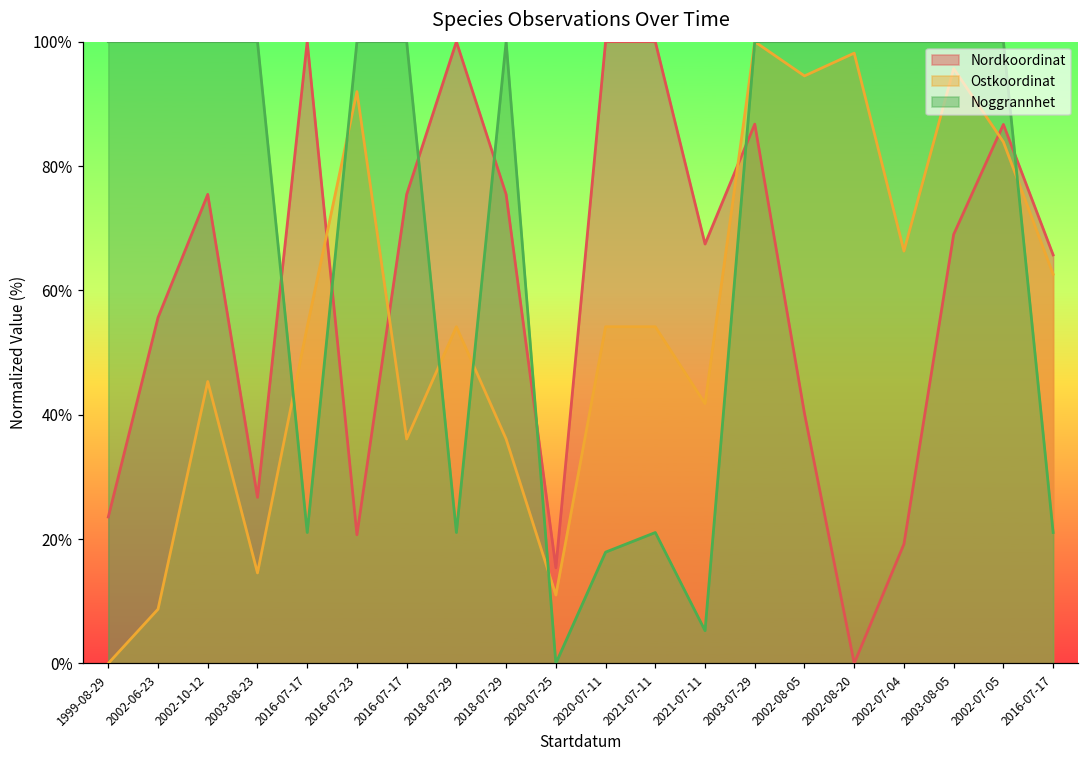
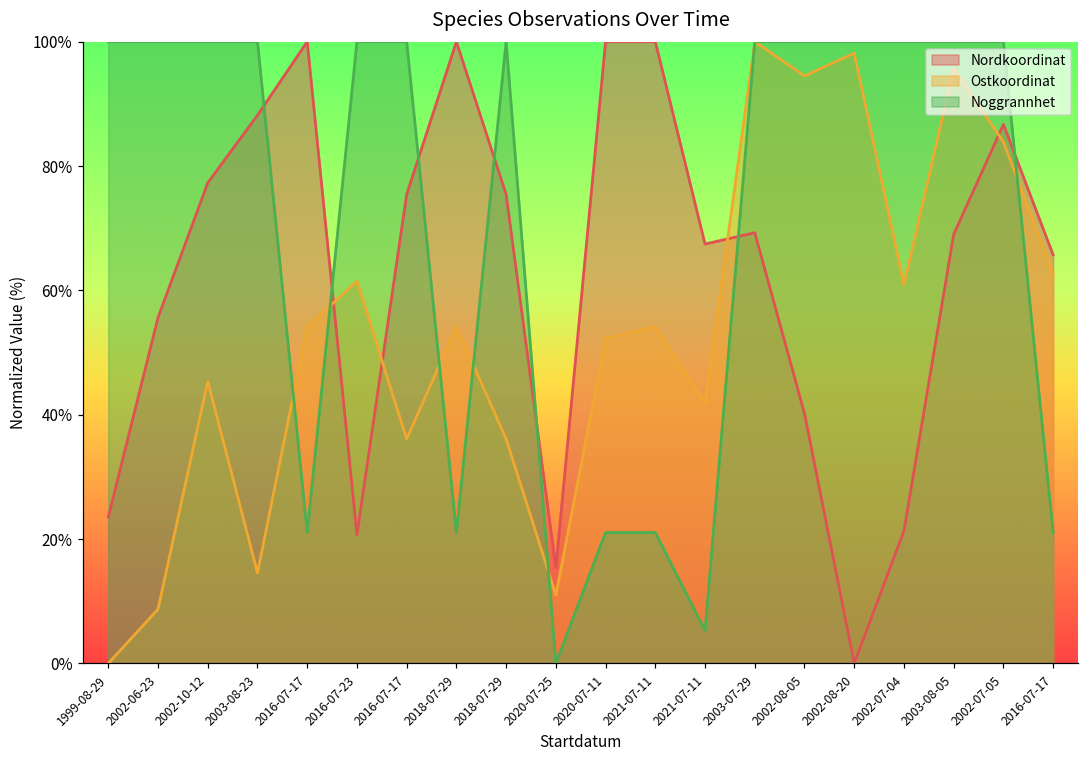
  {
    "Nordkoordinat": {
      "1999-08-29": "24%",
      "2002-06-23": "56%",
-     "2002-10-12": "75%",
-     "2003-08-23": "27%",
+     "2002-10-12": "77%",
+     "2003-08-23": "88%",
      "2016-07-23": "21%",
      "2020-07-25": "15%",
      "2020-07-11": "100%",
-     "2003-07-29": "87%",
+     "2003-07-29": "69%",
      "2002-08-05": "40%",
      "2002-08-20": "0%",
-     "2002-07-04": "19%",
+     "2002-07-04": "21%",
      "2003-08-05": "69%",
      "2002-07-05": "87%"
    },
    "Ostkoordinat": {
      "1999-08-29": "0%",
      "2002-06-23": "9%",
      "2002-10-12": "45%",
      "2003-08-23": "15%",
-     "2016-07-23": "92%",
+     "2016-07-23": "61%",
      "2020-07-25": "11%",
-     "2020-07-11": "54%",
+     "2020-07-11": "52%",
      "2002-08-05": "94%",
      "2002-08-20": "98%",
-     "2002-07-04": "66%",
+     "2002-07-04": "61%",
      "2002-07-05": "84%"
    },
    "Noggrannhet": {
      "1999-08-29": "100%",
      "2002-06-23": "100%",
      "2002-10-12": "100%",
      "2003-08-23": "100%",
      "2016-07-23": "100%",
      "2020-07-25": "0%",
-     "2020-07-11": "18%",
+     "2020-07-11": "21%",
      "2002-08-05": "100%",
      "2002-08-20": "100%",
      "2002-07-04": "100%",
      "2003-08-05": "100%",
      "2002-07-05": "100%"
    }
  }
